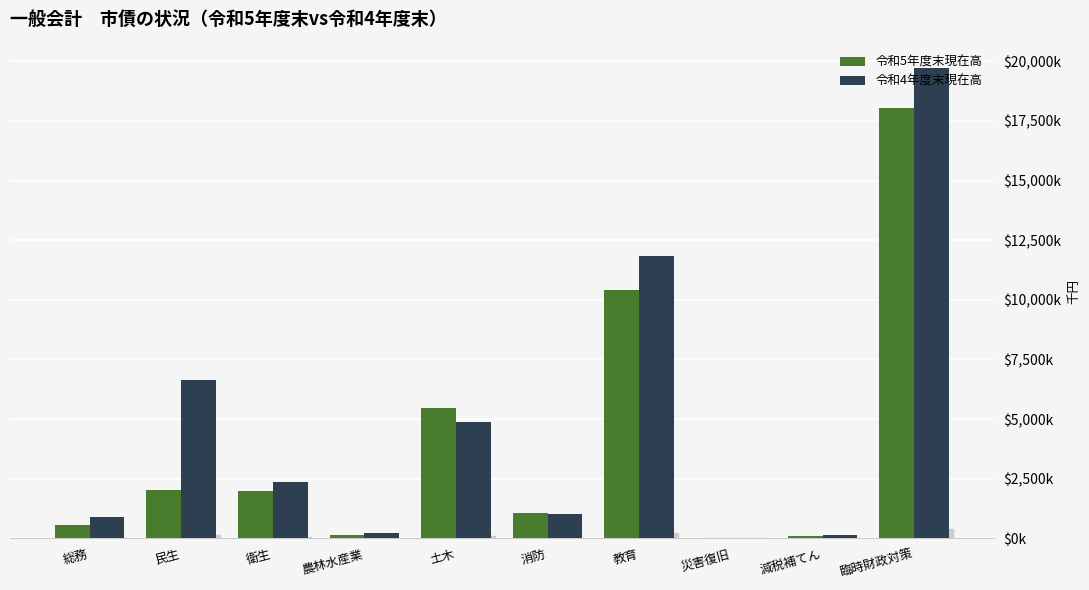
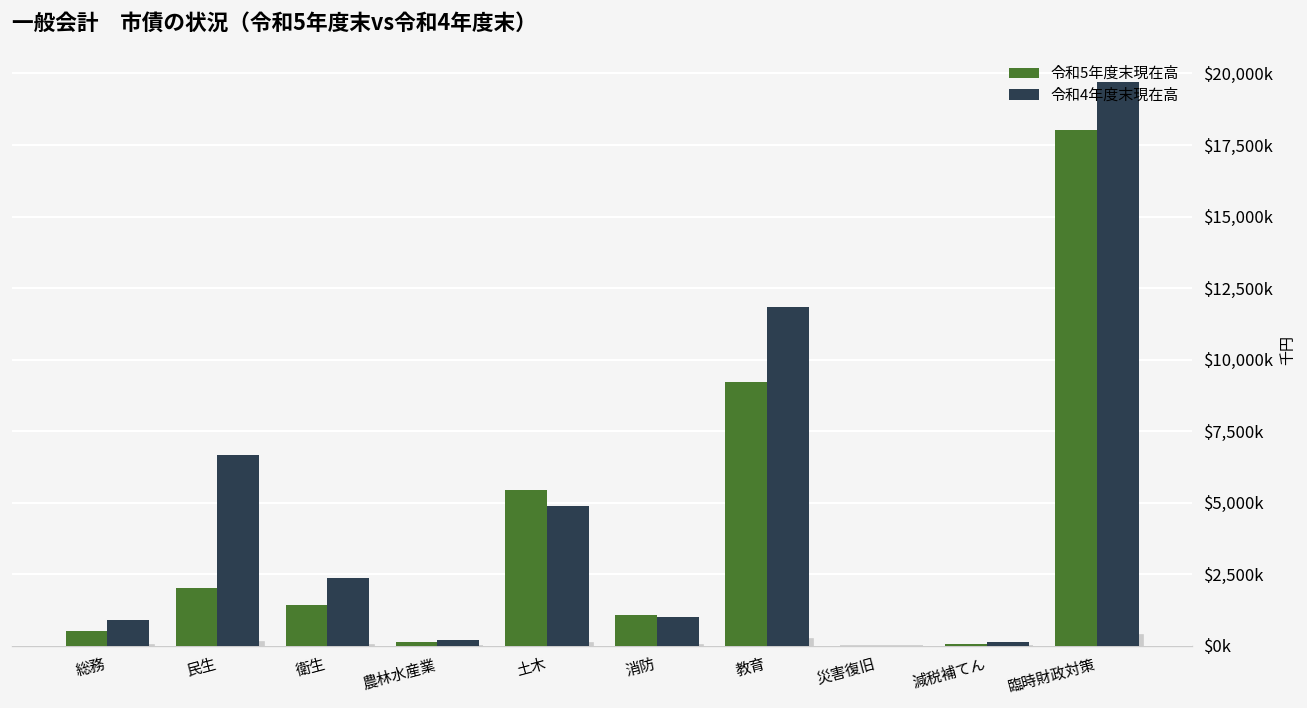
  {
    "令和5年度末現在高": {
      "総務": "$500,000",
      "民生": "$2,000,000",
-     "衛生": "$2,000,000",
+     "衛生": "$1,400,000",
      "農林水産業": "$200,000",
      "土木": "$5,500,000",
      "消防": "$1,100,000",
-     "教育": "$10,400,000",
+     "教育": "$9,200,000",
      "臨時財政対策": "$18,000,000"
    },
    "令和4年度末現在高": {
      "総務": "$900,000",
      "民生": "$6,700,000",
      "衛生": "$2,400,000",
      "農林水産業": "$200,000",
      "土木": "$4,900,000",
      "消防": "$1,000,000",
      "教育": "$11,800,000",
      "減税補てん": "$200,000"
    }
  }
